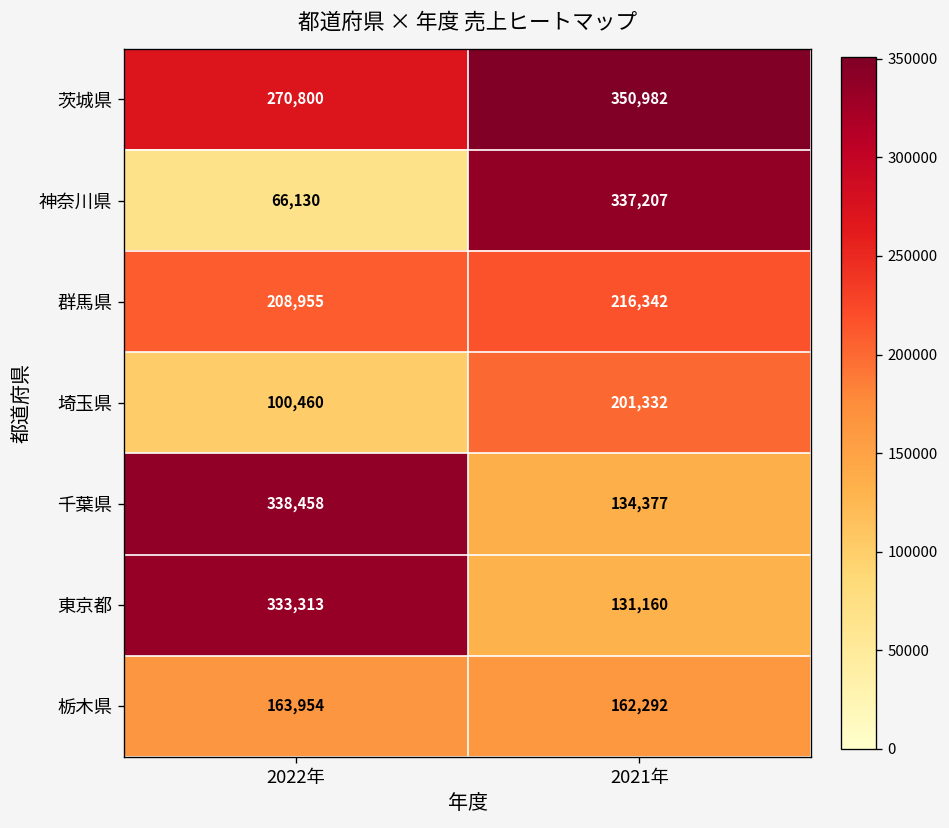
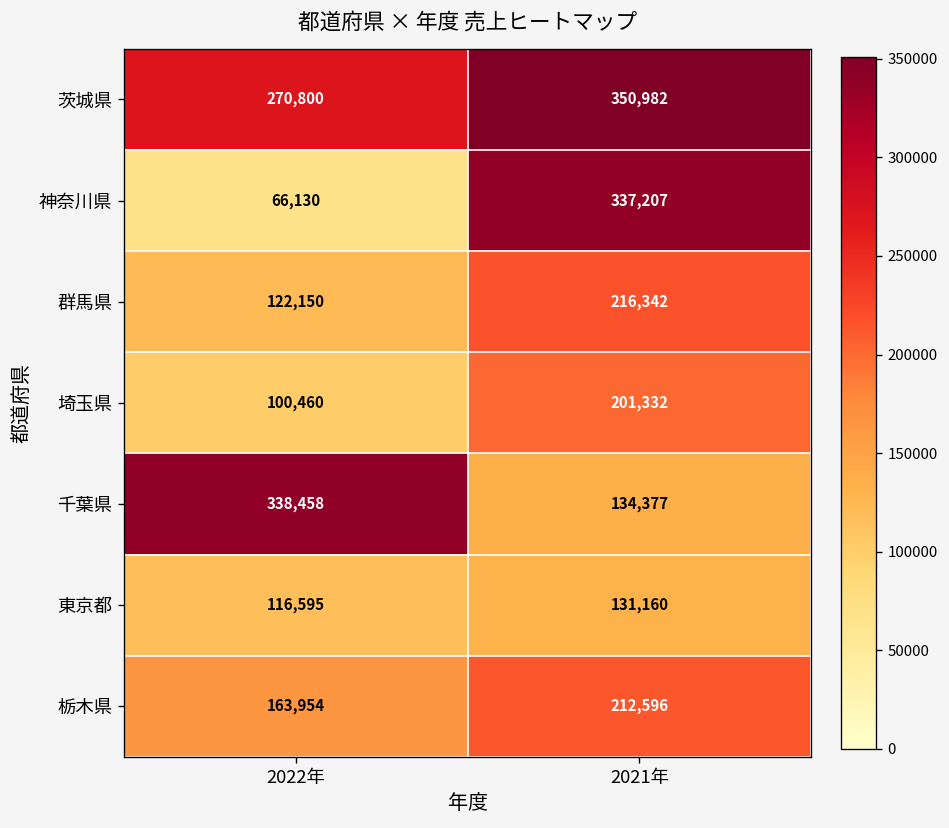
  {
    "茨城県": {
      "2022年": "270,800",
      "2021年": "350,982"
    },
    "神奈川県": {
      "2022年": "66,130",
      "2021年": "337,207"
    },
    "群馬県": {
-     "2022年": "208,955",
+     "2022年": "122,150",
      "2021年": "216,342"
    },
    "埼玉県": {
      "2022年": "100,460",
      "2021年": "201,332"
    },
    "千葉県": {
      "2022年": "338,458",
      "2021年": "134,377"
    },
    "東京都": {
-     "2022年": "333,313",
+     "2022年": "116,595",
      "2021年": "131,160"
    },
    "栃木県": {
      "2022年": "163,954",
-     "2021年": "162,292"
+     "2021年": "212,596"
    }
  }
